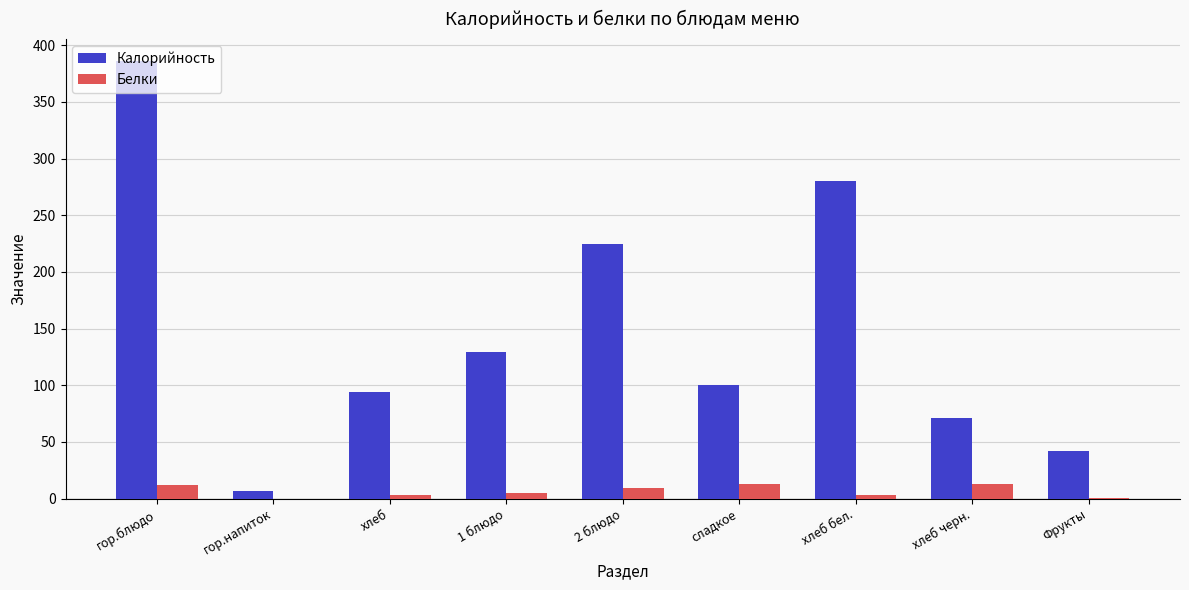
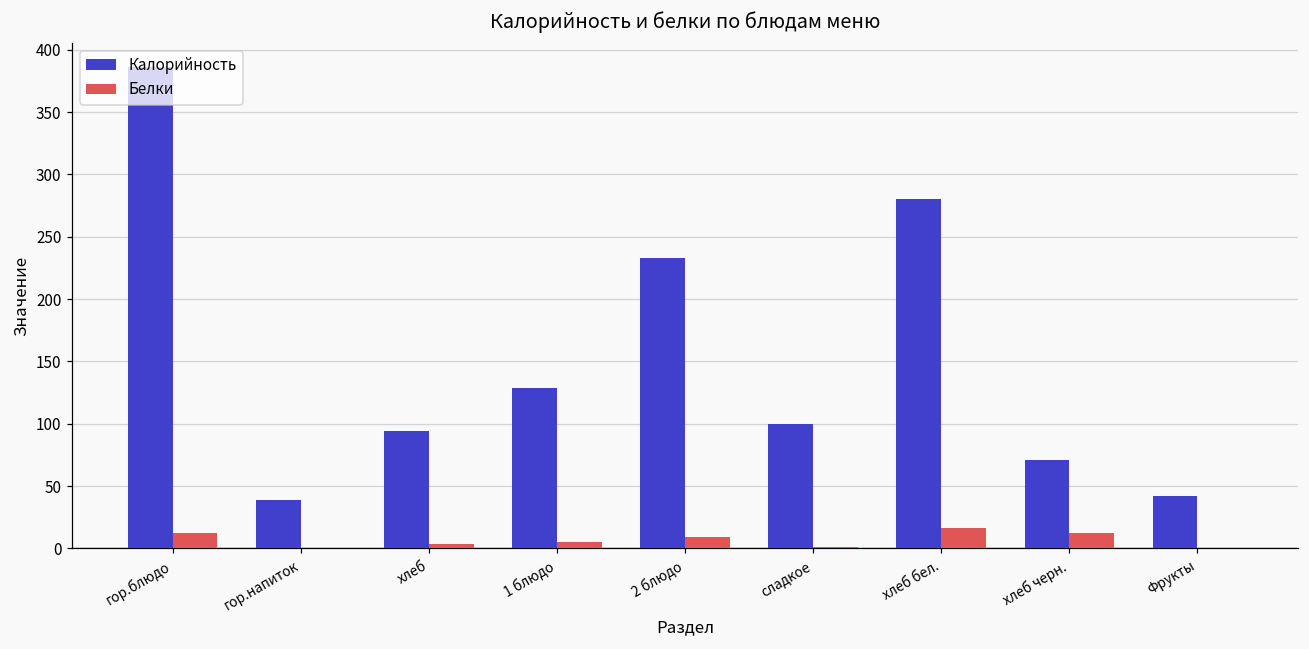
  {
    "Калорийность": {
-     "гор.напиток": 7,
+     "гор.напиток": 39,
      "хлеб": 94,
      "1 блюдо": 129,
-     "2 блюдо": 225,
+     "2 блюдо": 233,
      "сладкое": 100,
      "хлеб бел.": 280,
      "хлеб черн.": 71,
      "Фрукты": 42
    },
    "Белки": {
      "гор.блюдо": 12,
      "гор.напиток": 0,
      "хлеб": 3,
      "1 блюдо": 5,
      "2 блюдо": 9,
-     "сладкое": 13,
-     "хлеб бел.": 3,
+     "сладкое": 1,
+     "хлеб бел.": 16,
      "хлеб черн.": 13
    }
  }
